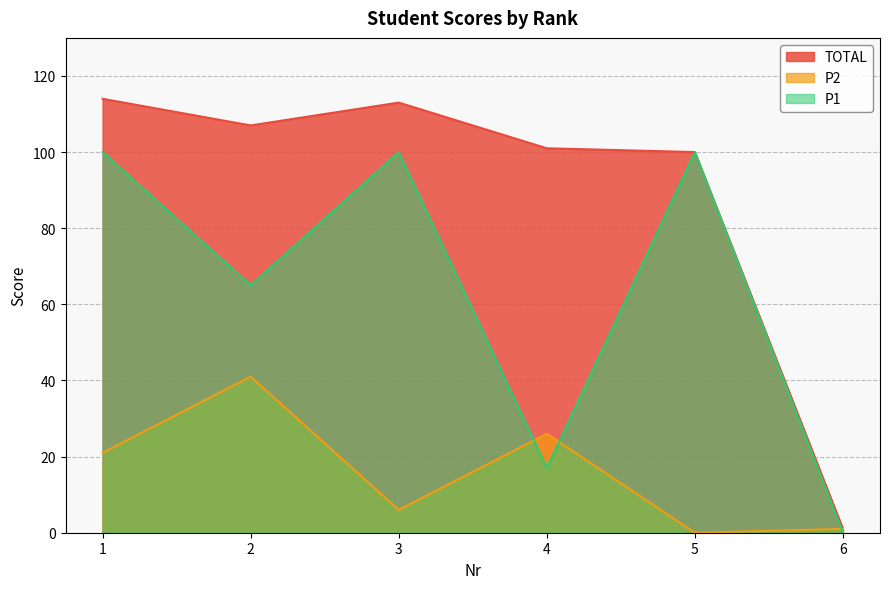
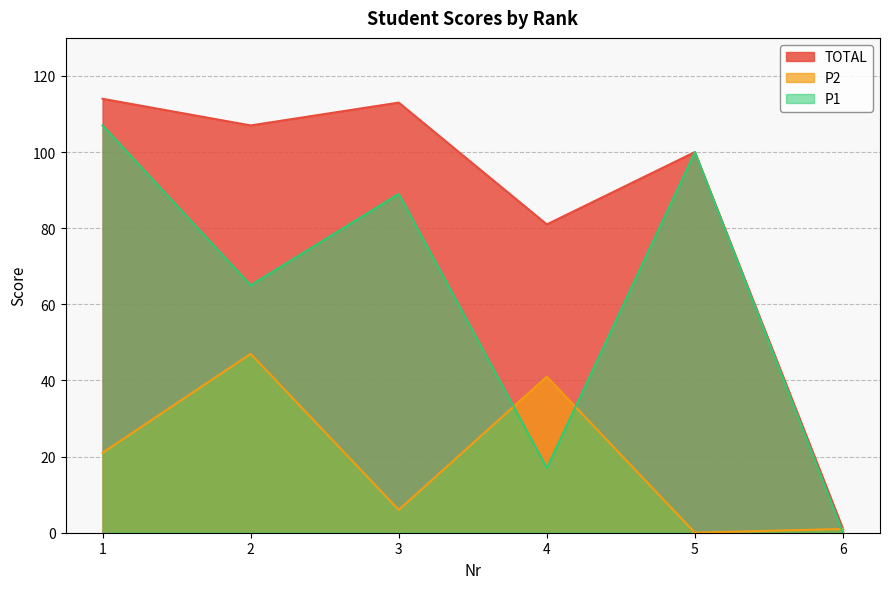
  {
    "TOTAL": {
      "1": 114,
      "2": 107,
      "3": 113,
-     "4": 101
+     "4": 81
    },
    "P2": {
      "1": 21,
-     "2": 41,
+     "2": 47,
      "3": 6,
-     "4": 26,
+     "4": 41,
      "5": 0
    },
    "P1": {
-     "1": 100,
+     "1": 107,
      "2": 65,
-     "3": 100,
+     "3": 89,
      "4": 17,
      "6": 0
    }
  }
